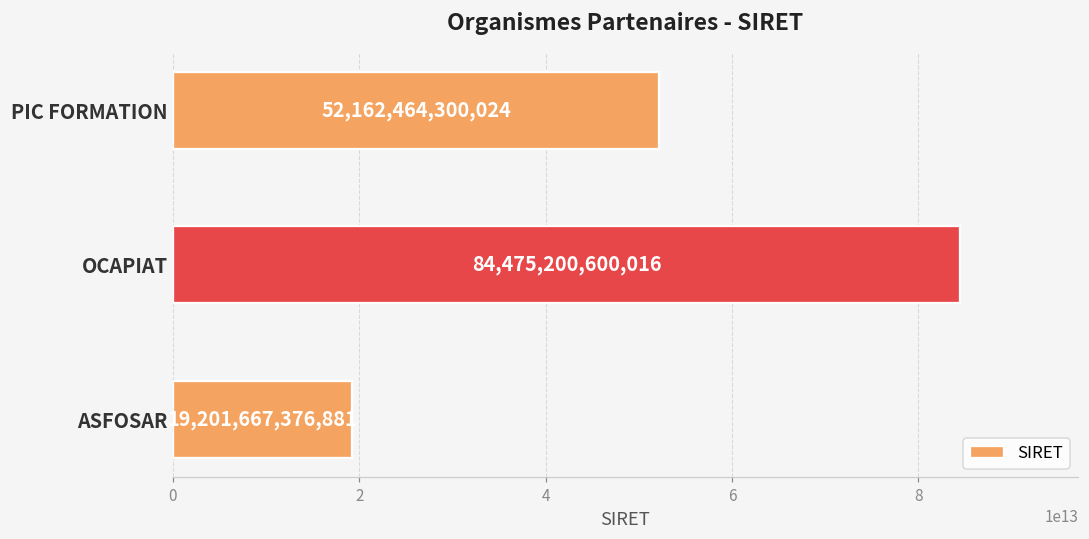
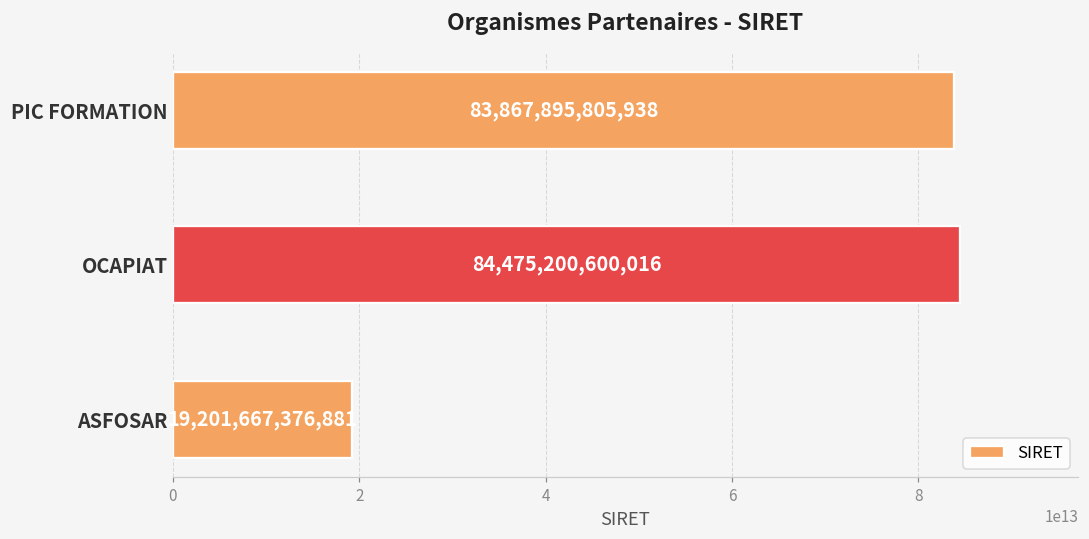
  {
-   "PIC FORMATION": "52,162,464,300,024",
+   "PIC FORMATION": "83,867,895,805,938",
    "OCAPIAT": "84,475,200,600,016",
    "ASFOSAR": "19,201,667,376,881"
  }
